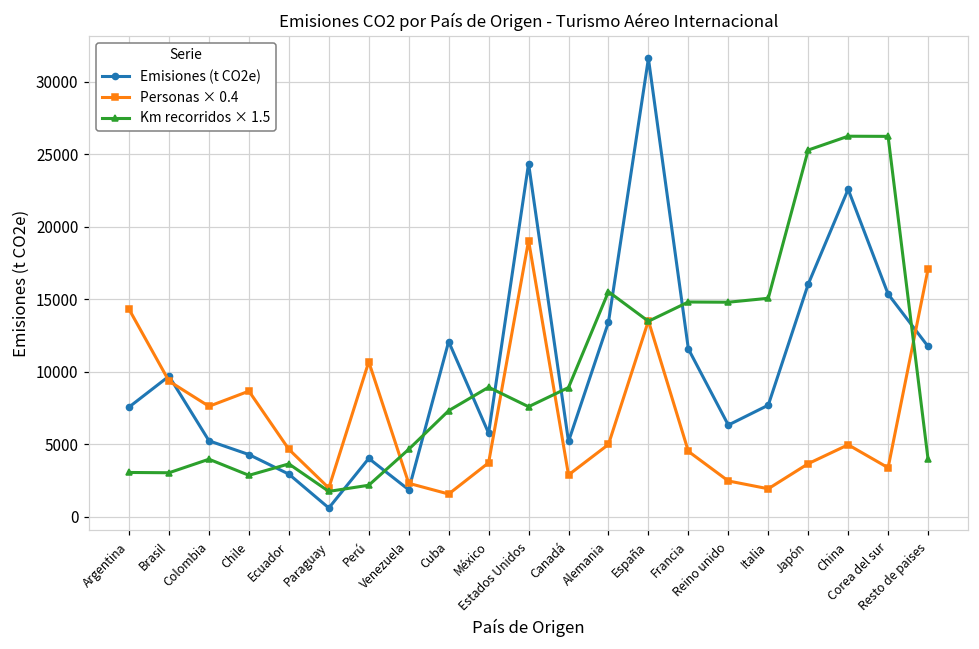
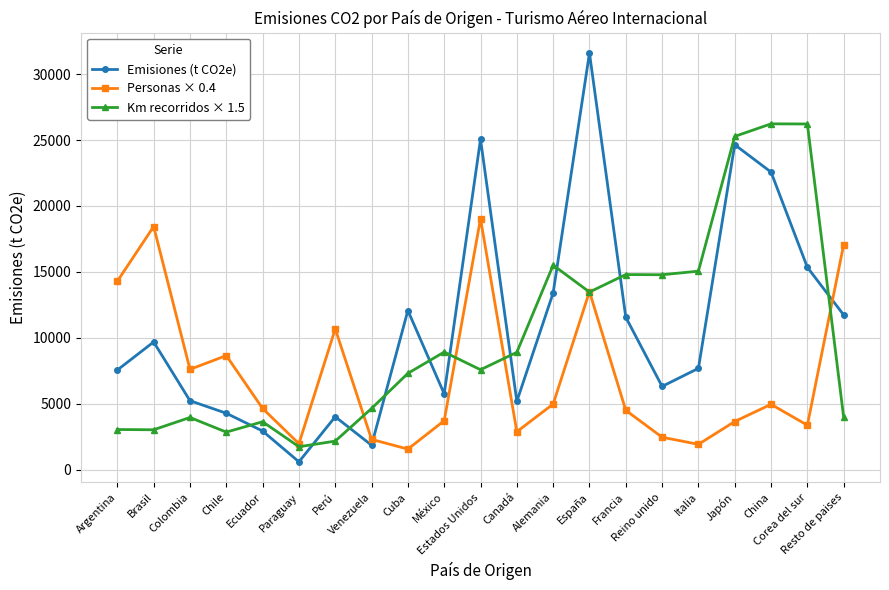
  {
    "Emisiones (t CO2e)": {
      "Argentina": 7600,
      "Brasil": 9700,
      "Colombia": 5200,
      "Chile": 4300,
      "Ecuador": 2900,
      "Paraguay": 600,
      "Perú": 4000,
      "Venezuela": 1900,
      "Cuba": 12100,
      "México": 5800,
-     "Estados Unidos": 24300,
+     "Estados Unidos": 25100,
      "Canadá": 5200,
      "Alemania": 13400,
      "España": 31600,
      "Francia": 11600,
      "Reino unido": 6300,
      "Italia": 7700,
-     "Japón": 16000,
+     "Japón": 24600,
      "China": 22600,
      "Corea del sur": 15300,
      "Resto de paises": 11700
    },
    "Personas × 0.4": {
      "Argentina": 14300,
-     "Brasil": 9300,
+     "Brasil": 18400,
      "Colombia": 7600,
      "Chile": 8700,
      "Ecuador": 4600,
      "Paraguay": 2000,
      "Perú": 10700,
      "Venezuela": 2300,
      "Cuba": 1600,
      "México": 3700,
      "Estados Unidos": 19000,
      "Canadá": 2900,
      "Alemania": 5000,
      "Francia": 4500,
      "Reino unido": 2500,
      "Italia": 1900,
      "Japón": 3700,
      "China": 5000,
      "Corea del sur": 3400,
      "Resto de paises": 17100
    },
    "Km recorridos × 1.5": {
      "Argentina": 3000,
      "Brasil": 3000,
      "Colombia": 4000,
      "Chile": 2800,
      "Ecuador": 3600,
      "Paraguay": 1700,
      "Perú": 2200,
      "Venezuela": 4600,
      "Cuba": 7300,
      "México": 8900,
      "Estados Unidos": 7600,
      "Canadá": 8900,
      "Alemania": 15500,
      "Francia": 14800,
      "Reino unido": 14800,
      "Italia": 15100,
      "Japón": 25300,
      "China": 26200,
      "Corea del sur": 26200,
      "Resto de paises": 4000
    }
  }
